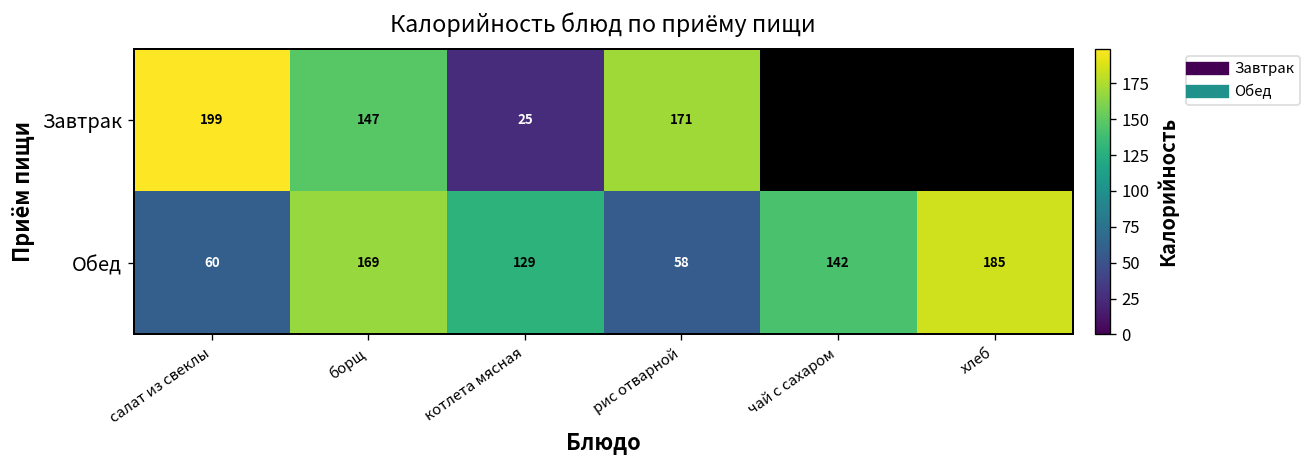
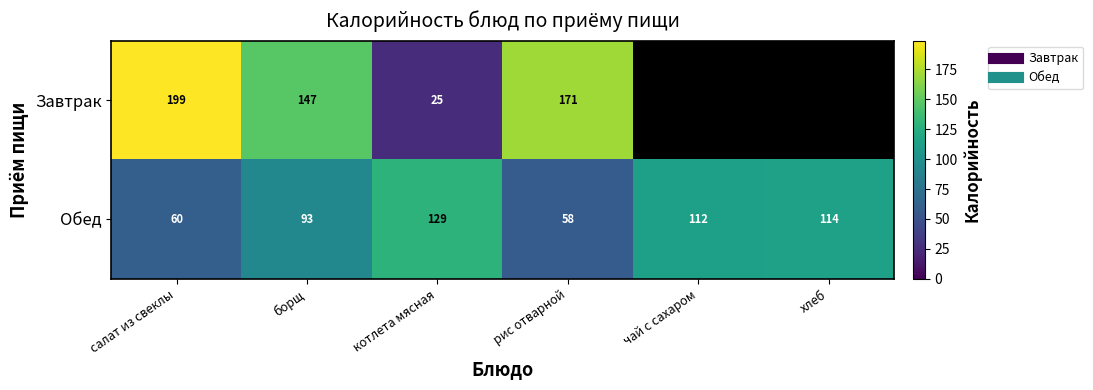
  {
    "Завтрак": {
      "салат из свеклы": 199,
      "борщ": 147,
      "котлета мясная": 25,
      "рис отварной": 171
    },
    "Обед": {
      "салат из свеклы": 60,
-     "борщ": 169,
+     "борщ": 93,
      "котлета мясная": 129,
      "рис отварной": 58,
-     "чай с сахаром": 142,
-     "хлеб": 185
+     "чай с сахаром": 112,
+     "хлеб": 114
    }
  }
